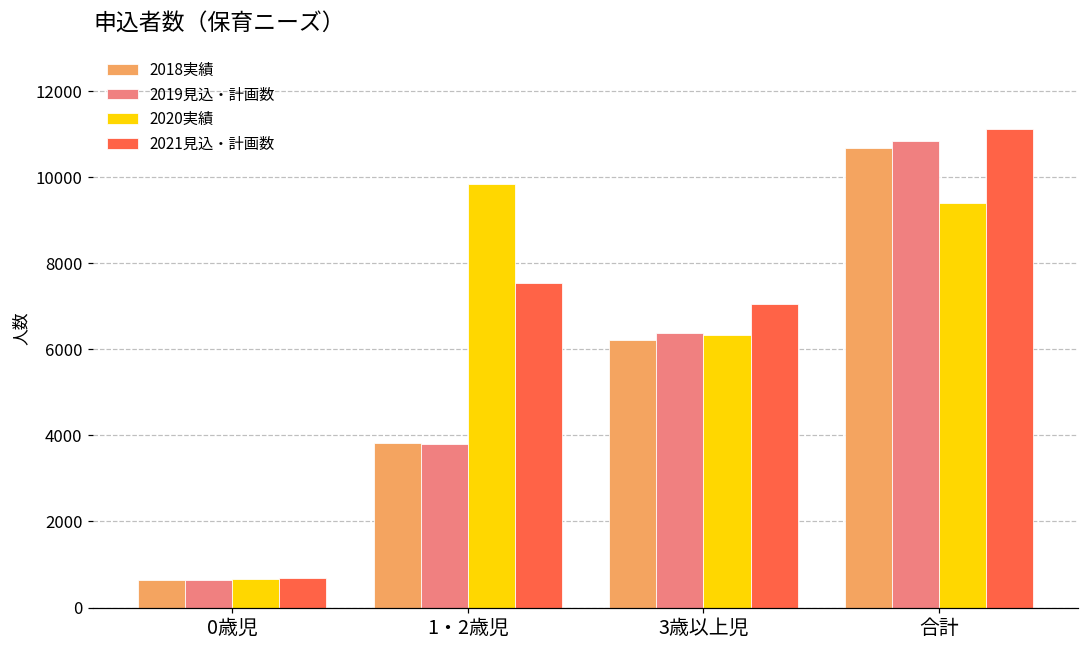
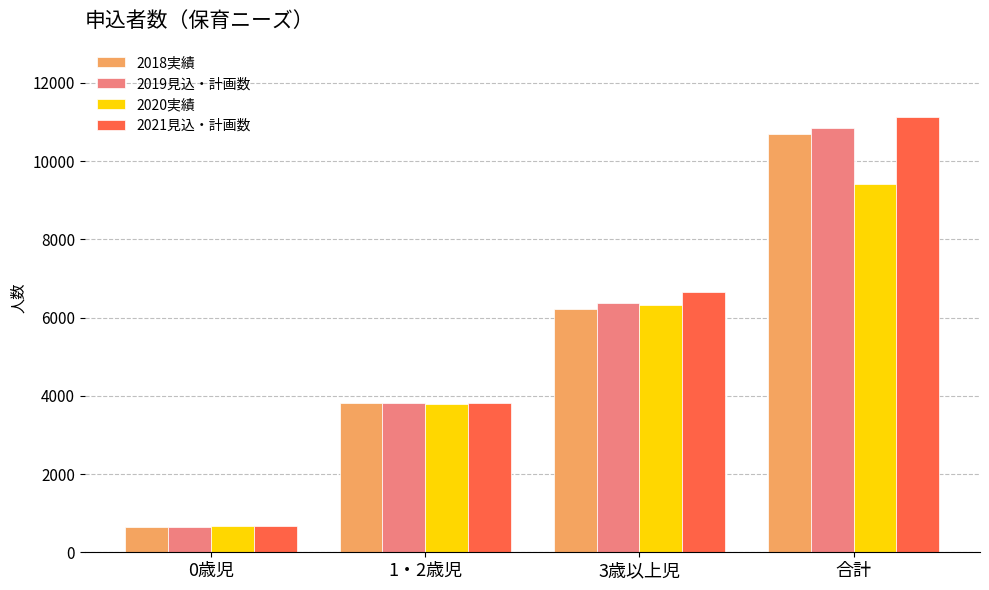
  {
    "2020実績": {
      "0歳児": 700,
-     "1・2歳児": 9800,
+     "1・2歳児": 3800,
      "3歳以上児": 6300,
      "合計": 9400
    },
    "2021見込・計画数": {
      "0歳児": 700,
-     "1・2歳児": 7500,
-     "3歳以上児": 7000,
+     "1・2歳児": 3800,
+     "3歳以上児": 6600,
      "合計": 11100
    }
  }
